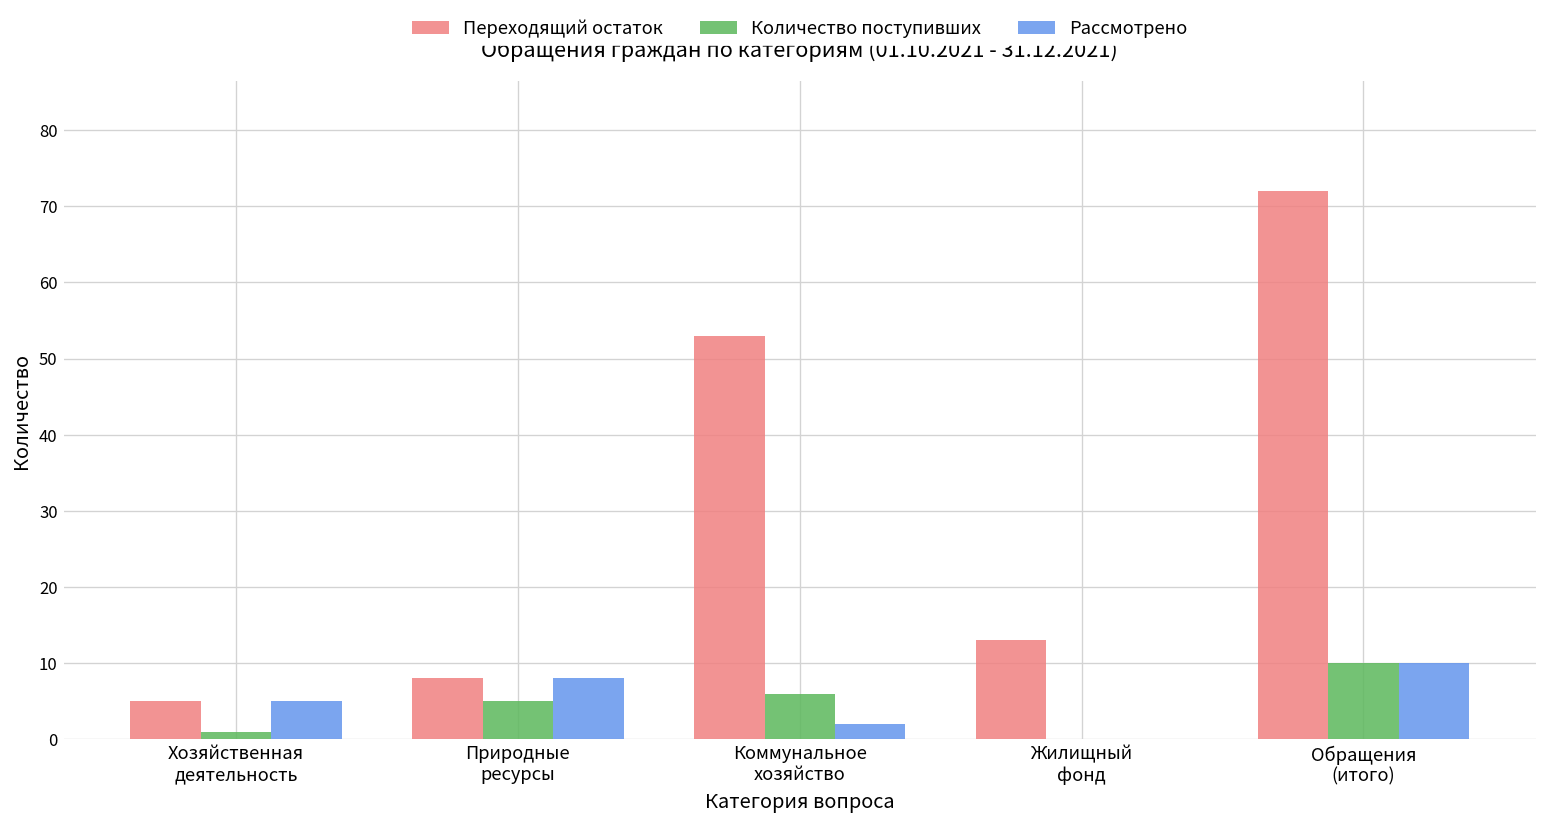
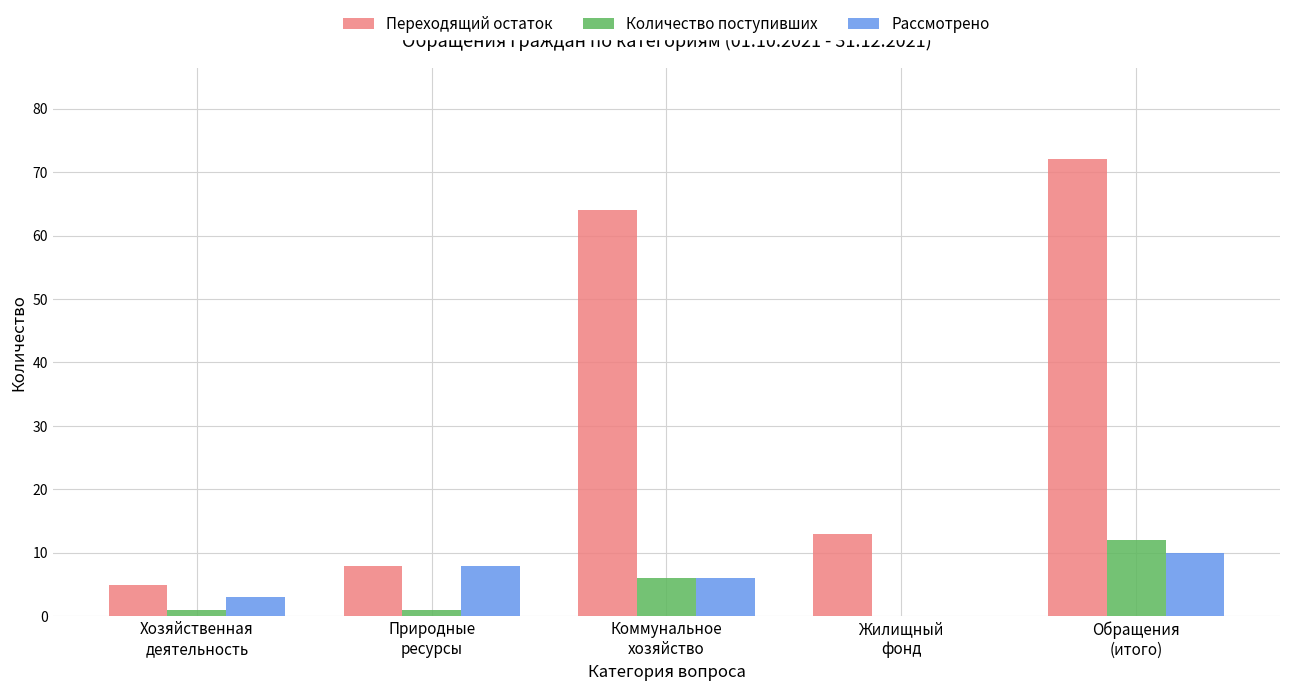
  {
    "Переходящий остаток": {
      "Хозяйственная деятельность": 5,
      "Природные ресурсы": 8,
-     "Коммунальное хозяйство": 53,
+     "Коммунальное хозяйство": 64,
      "Жилищный фонд": 13,
      "Обращения (итого)": 72
    },
    "Количество поступивших": {
      "Хозяйственная деятельность": 1,
-     "Природные ресурсы": 5,
+     "Природные ресурсы": 1,
      "Коммунальное хозяйство": 6,
      "Жилищный фонд": 0,
-     "Обращения (итого)": 10
+     "Обращения (итого)": 12
    },
    "Рассмотрено": {
-     "Хозяйственная деятельность": 5,
+     "Хозяйственная деятельность": 3,
      "Природные ресурсы": 8,
-     "Коммунальное хозяйство": 2,
+     "Коммунальное хозяйство": 6,
      "Жилищный фонд": 0,
      "Обращения (итого)": 10
    }
  }
